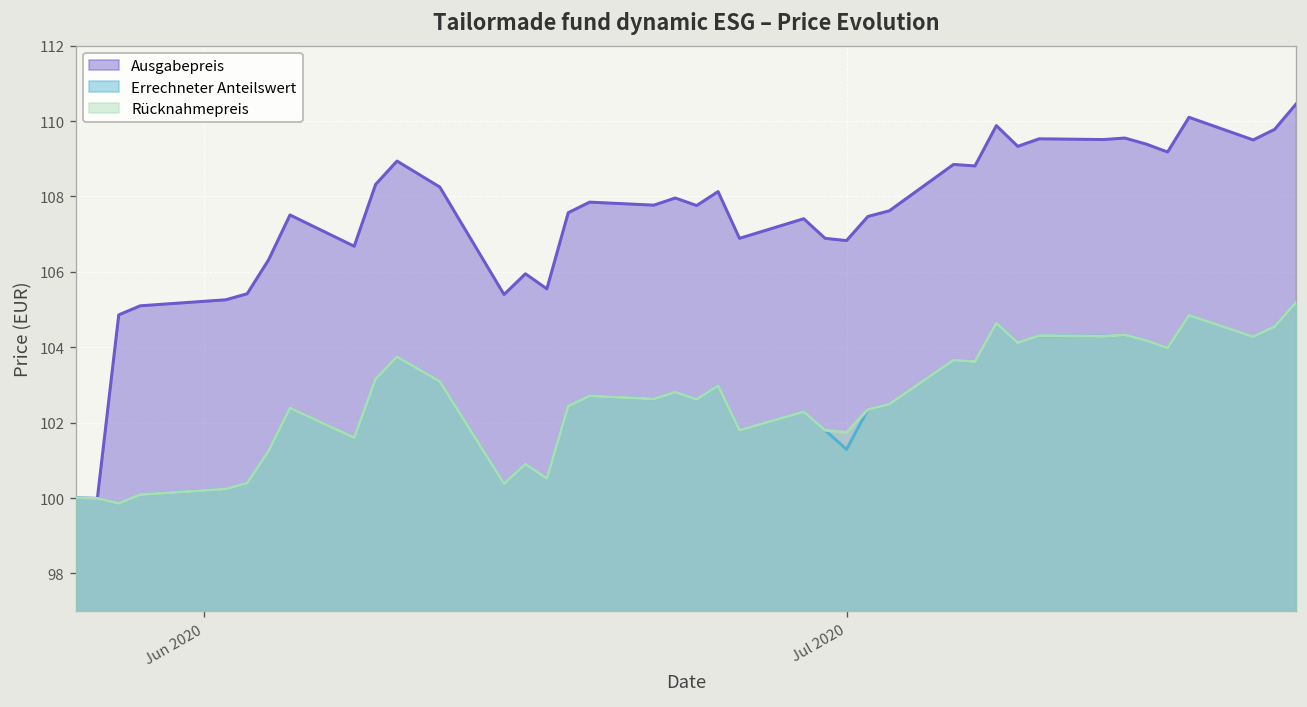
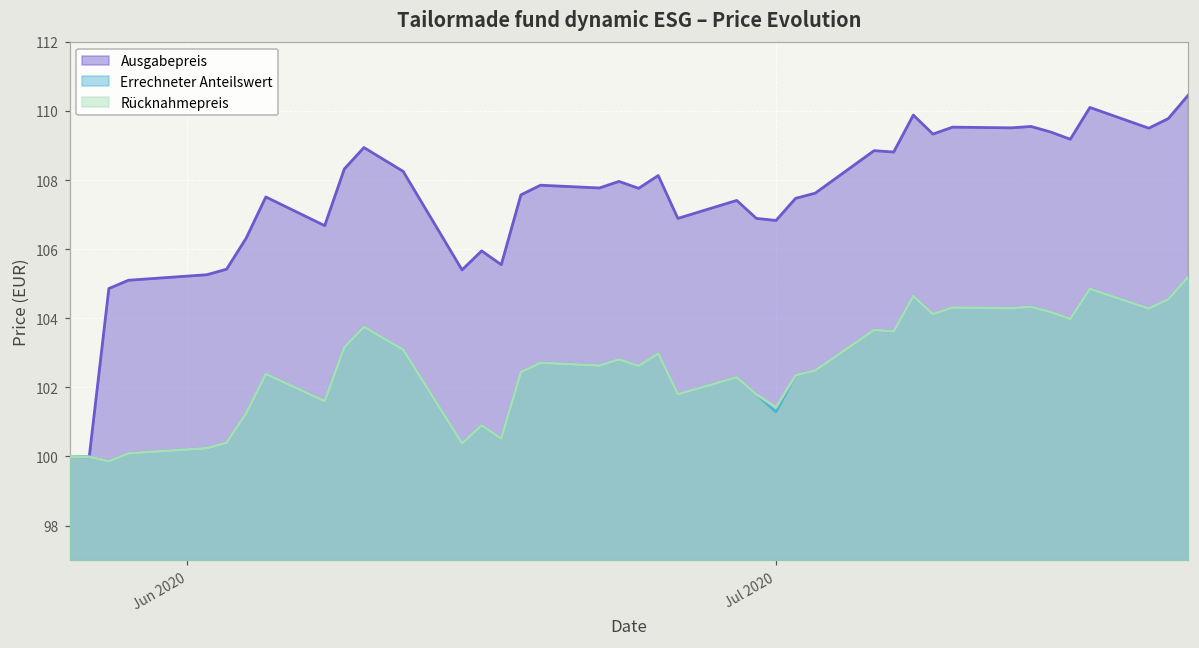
  {
    "Ausgabepreis": {
      "Jul 2020": 106.8
    },
    "Errechneter Anteilswert": {
      "Jul 2020": 101.3
    },
    "Rücknahmepreis": {
-     "Jul 2020": 101.7
+     "Jul 2020": 101.4
    }
  }
